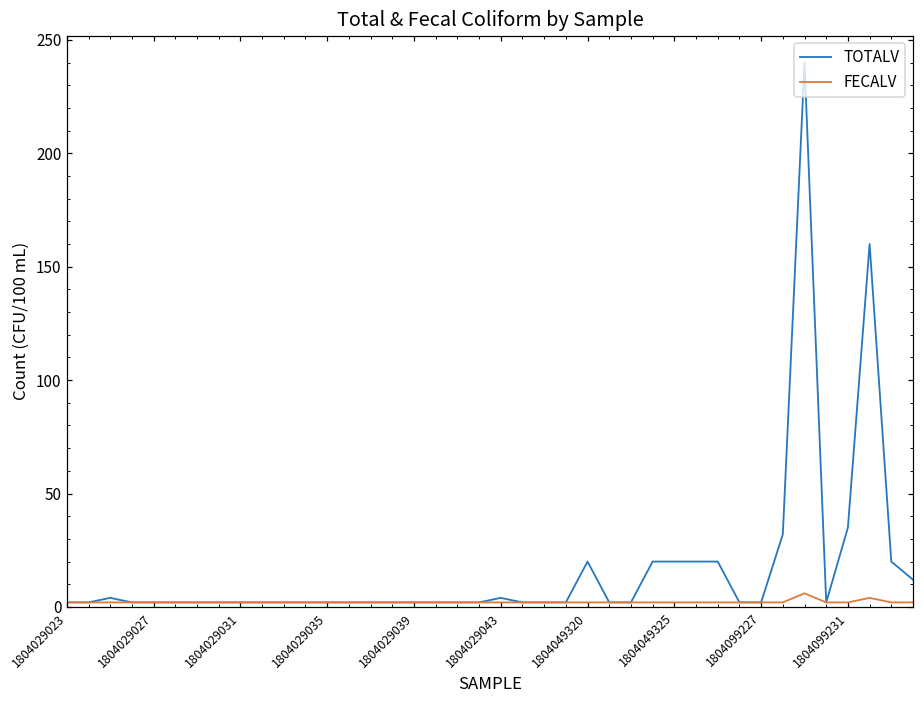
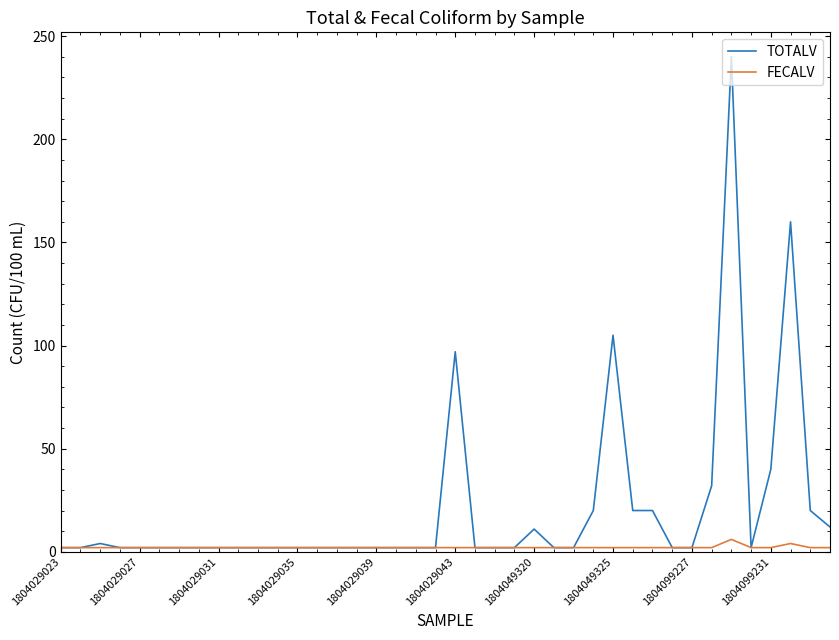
  {
    "TOTALV": {
-     "1804029043": 4,
-     "1804049320": 20,
-     "1804049325": 20,
-     "1804099231": 35
+     "1804029043": 97,
+     "1804049320": 11,
+     "1804049325": 105,
+     "1804099231": 40
    },
    "FECALV": {
      "1804029043": 2,
      "1804049320": 2,
      "1804049325": 2,
      "1804099231": 2
    }
  }
